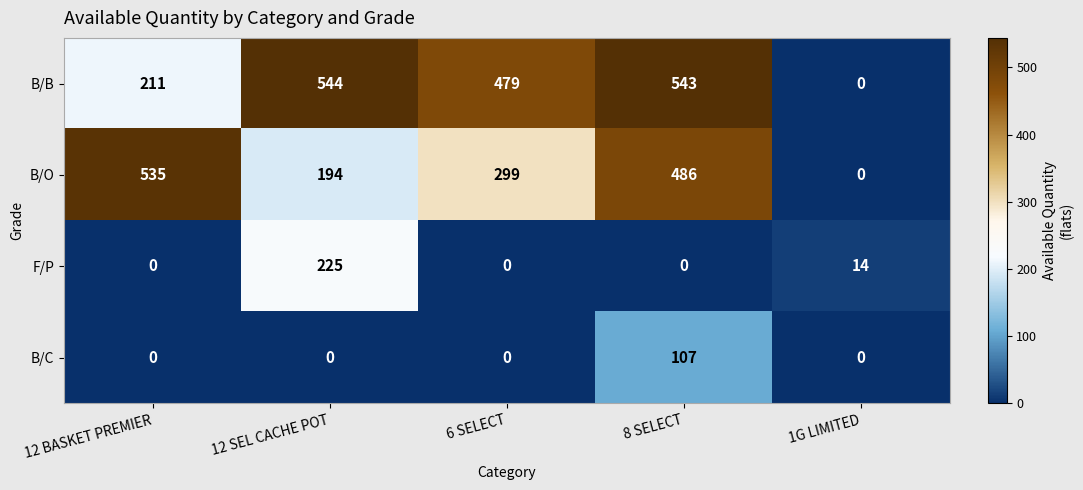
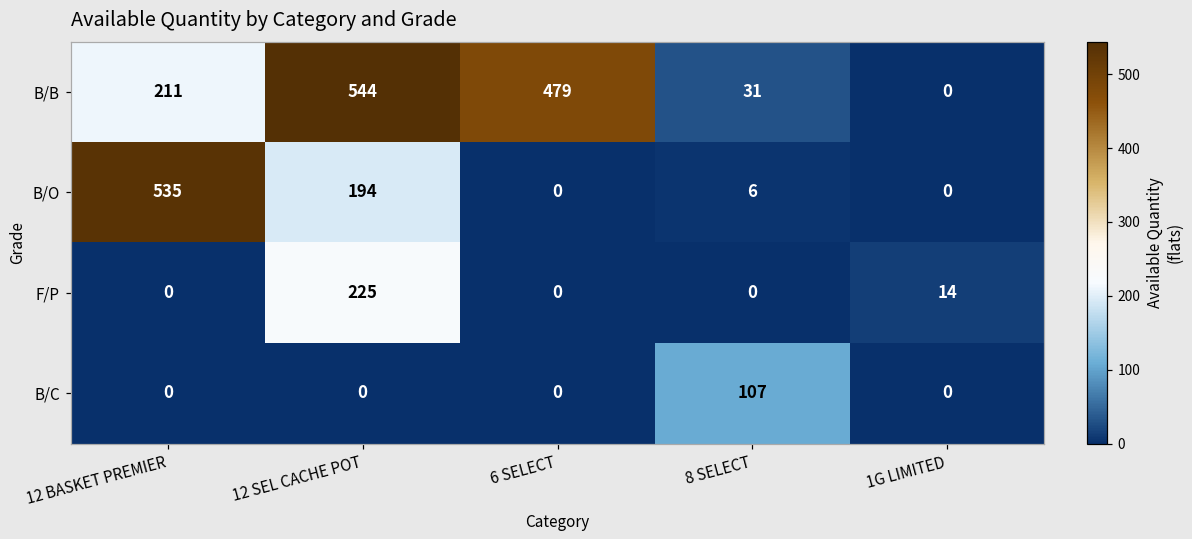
  {
    "B/B": {
      "12 BASKET PREMIER": 211,
      "12 SEL CACHE POT": 544,
      "6 SELECT": 479,
-     "8 SELECT": 543,
+     "8 SELECT": 31,
      "1G LIMITED": 0
    },
    "B/O": {
      "12 BASKET PREMIER": 535,
      "12 SEL CACHE POT": 194,
-     "6 SELECT": 299,
-     "8 SELECT": 486,
+     "6 SELECT": 0,
+     "8 SELECT": 6,
      "1G LIMITED": 0
    },
    "F/P": {
      "12 BASKET PREMIER": 0,
      "12 SEL CACHE POT": 225,
      "6 SELECT": 0,
      "8 SELECT": 0,
      "1G LIMITED": 14
    },
    "B/C": {
      "12 BASKET PREMIER": 0,
      "12 SEL CACHE POT": 0,
      "6 SELECT": 0,
      "8 SELECT": 107,
      "1G LIMITED": 0
    }
  }
